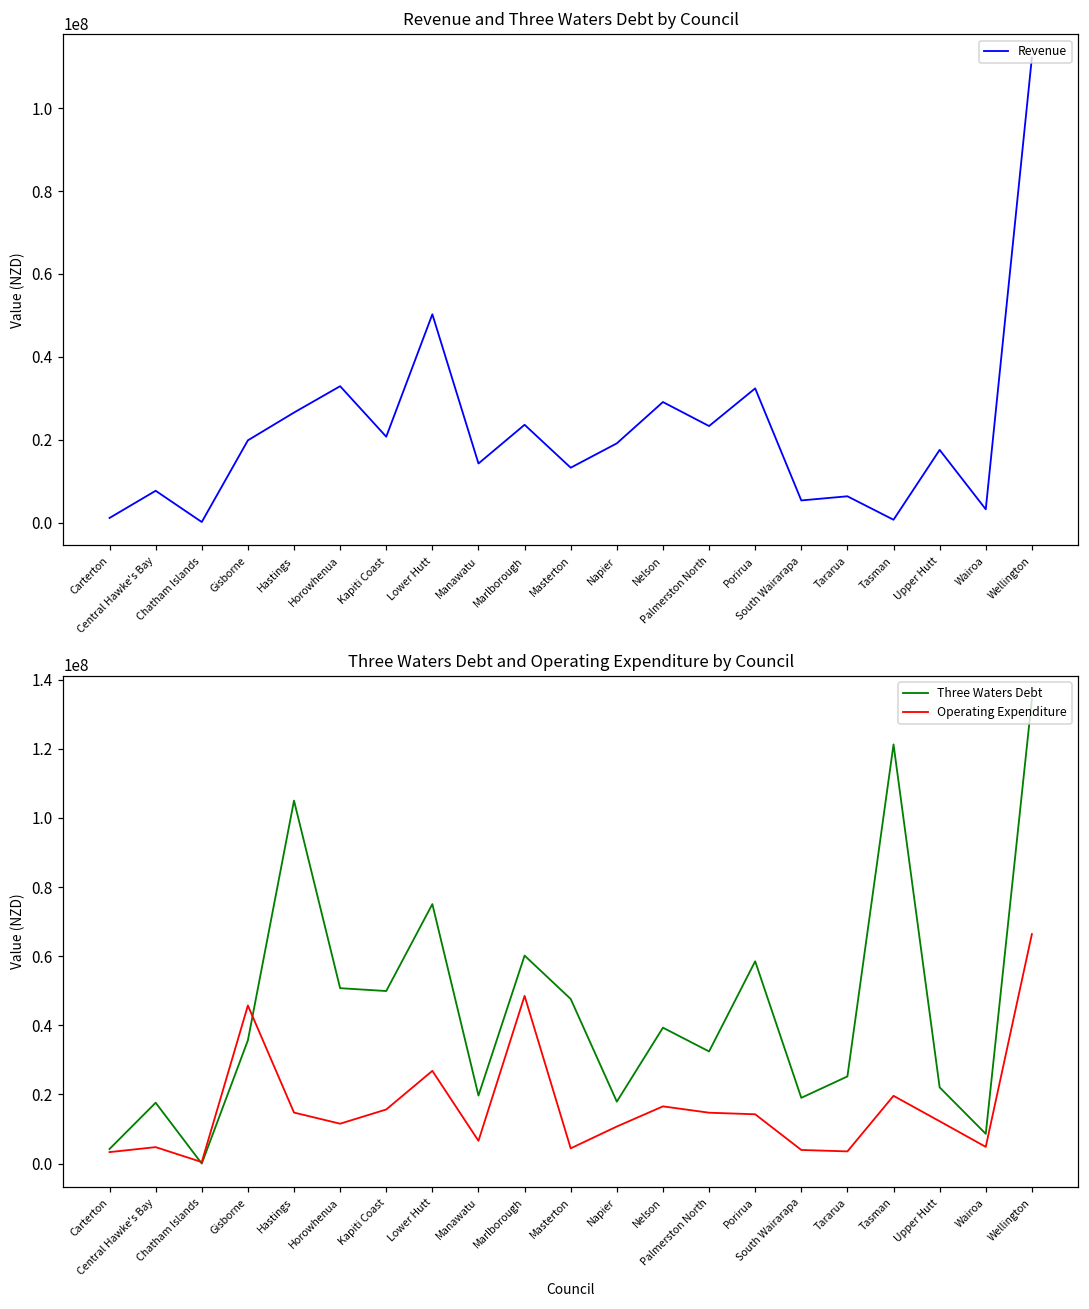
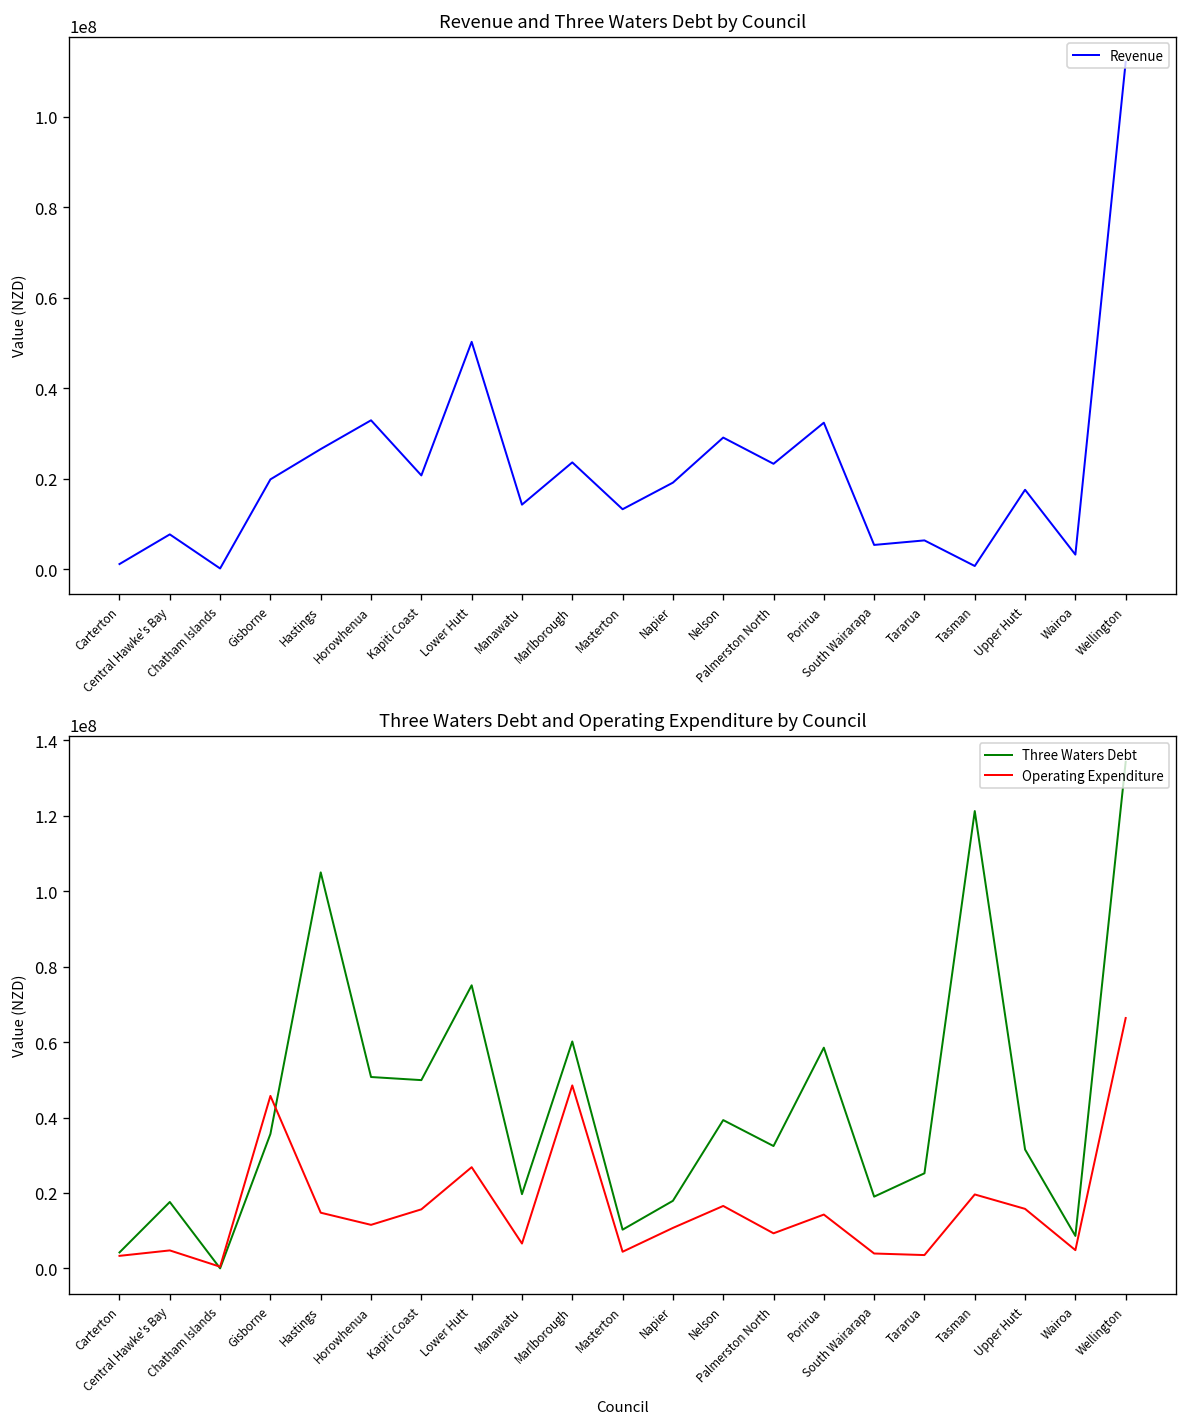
  {
    "Revenue and Three Waters Debt by Council": {
      "Carterton": 1000000,
      "Central Hawke's Bay": 8000000,
      "Chatham Islands": 0,
      "Gisborne": 20000000,
      "Hastings": 27000000,
      "Horowhenua": 33000000,
      "Kapiti Coast": 21000000,
      "Lower Hutt": 50000000,
      "Manawatu": 14000000,
      "Marlborough": 24000000,
      "Masterton": 13000000,
      "Napier": 19000000,
      "Nelson": 29000000,
      "Palmerston North": 23000000,
      "Porirua": 32000000,
      "South Wairarapa": 5000000,
      "Tararua": 6000000,
      "Tasman": 1000000,
      "Upper Hutt": 18000000,
      "Wairoa": 3000000
    },
    "Three Waters Debt and Operating Expenditure by Council": {
      "Three Waters Debt": {
        "Carterton": 4000000,
        "Central Hawke's Bay": 18000000,
        "Gisborne": 36000000,
        "Hastings": 105000000,
        "Horowhenua": 51000000,
        "Kapiti Coast": 50000000,
        "Lower Hutt": 75000000,
        "Manawatu": 20000000,
        "Marlborough": 60000000,
-       "Masterton": 48000000,
+       "Masterton": 10000000,
        "Napier": 18000000,
        "Nelson": 39000000,
        "Palmerston North": 32000000,
        "Porirua": 59000000,
        "South Wairarapa": 19000000,
        "Tararua": 25000000,
        "Tasman": 121000000,
-       "Upper Hutt": 22000000,
+       "Upper Hutt": 32000000,
        "Wairoa": 9000000
      },
      "Operating Expenditure": {
        "Carterton": 3000000,
        "Central Hawke's Bay": 5000000,
        "Gisborne": 46000000,
        "Hastings": 15000000,
        "Horowhenua": 12000000,
        "Kapiti Coast": 16000000,
        "Lower Hutt": 27000000,
        "Manawatu": 7000000,
        "Marlborough": 49000000,
        "Masterton": 4000000,
        "Napier": 11000000,
        "Nelson": 17000000,
-       "Palmerston North": 15000000,
+       "Palmerston North": 9000000,
        "Porirua": 14000000,
        "South Wairarapa": 4000000,
        "Tararua": 4000000,
        "Tasman": 20000000,
-       "Upper Hutt": 12000000,
+       "Upper Hutt": 16000000,
        "Wairoa": 5000000,
        "Wellington": 66000000
      }
    }
  }
